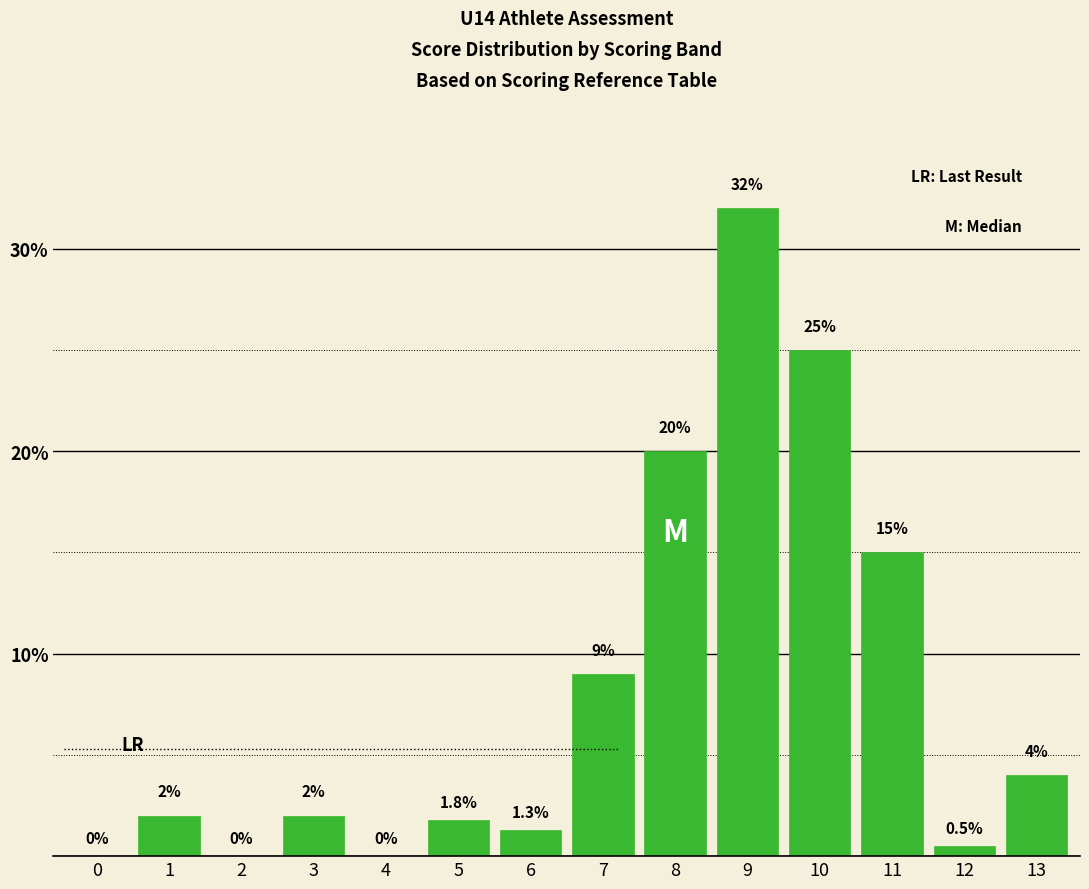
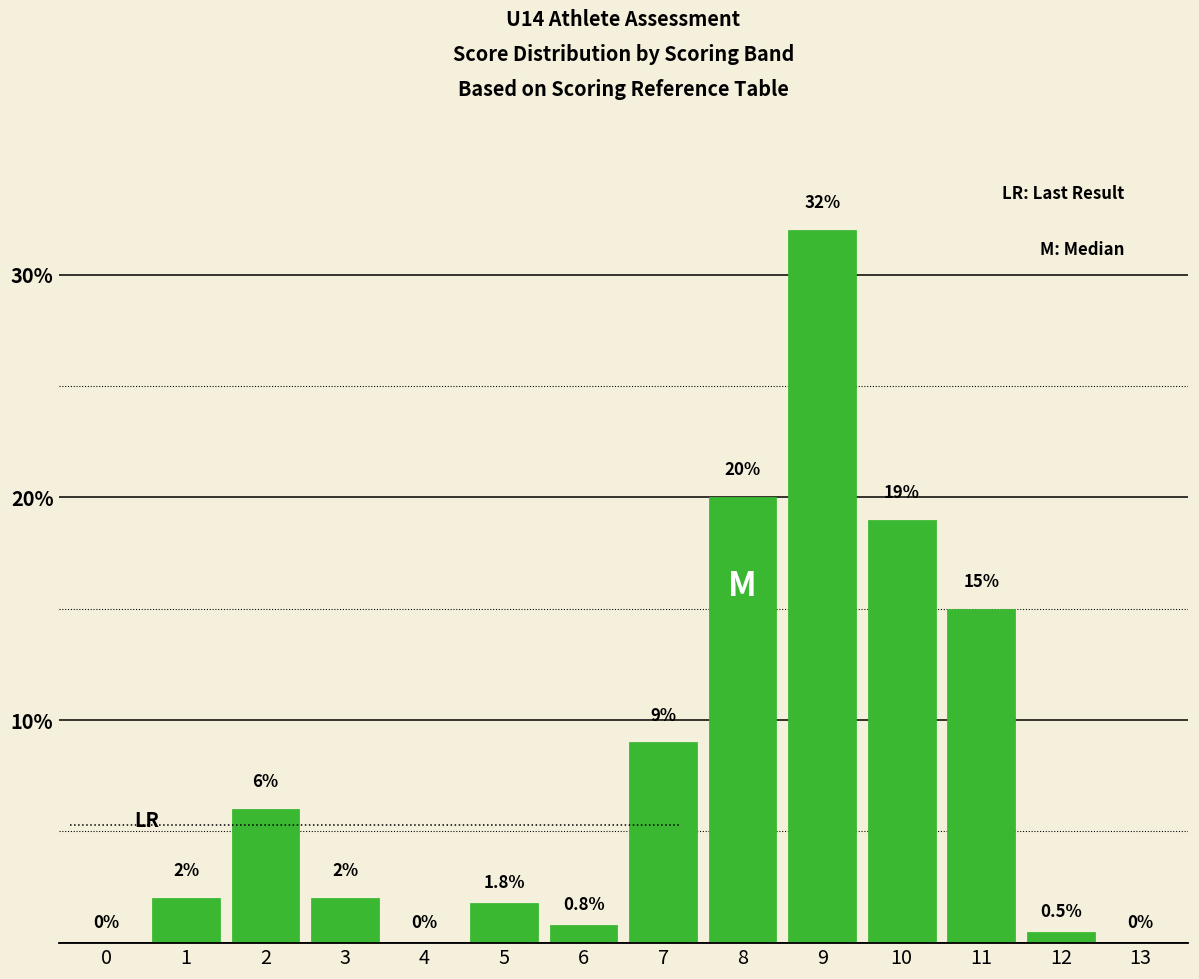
  {
    "0": "0%",
    "1": "2%",
-   "2": "0%",
+   "2": "6%",
    "3": "2%",
    "4": "0%",
    "5": "1.8%",
-   "6": "1.3%",
+   "6": "0.8%",
    "7": "9%",
    "8": "20%",
    "9": "32%",
-   "10": "25%",
+   "10": "19%",
    "11": "15%",
    "12": "0.5%",
-   "13": "4%"
+   "13": "0%"
  }
